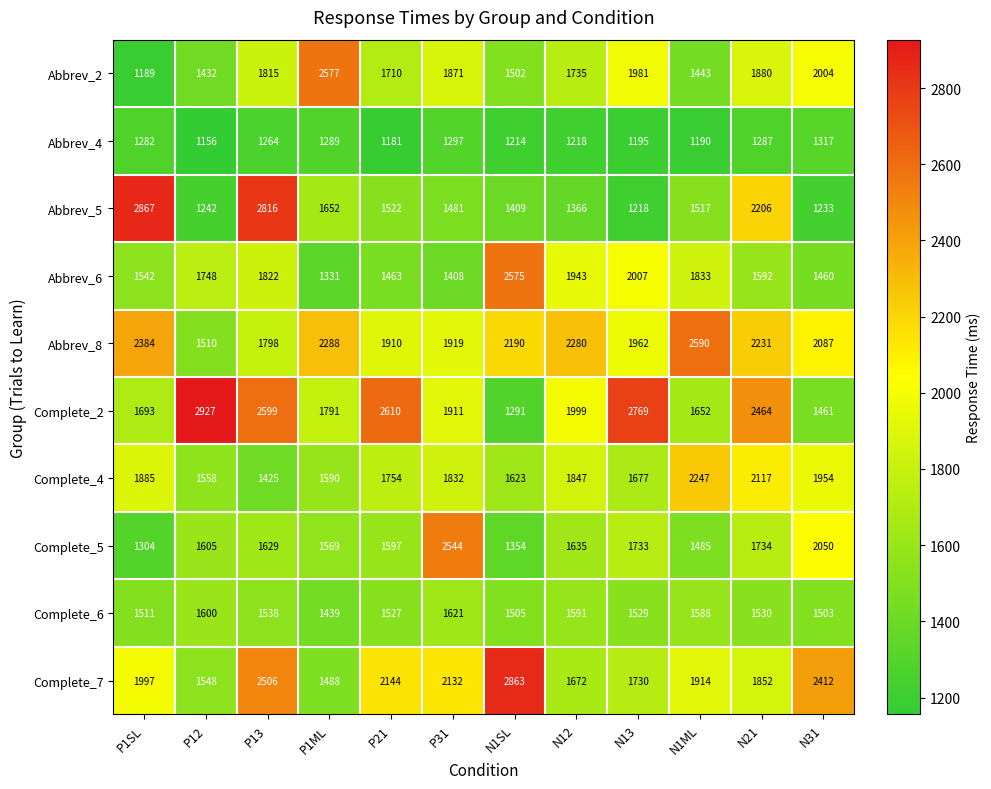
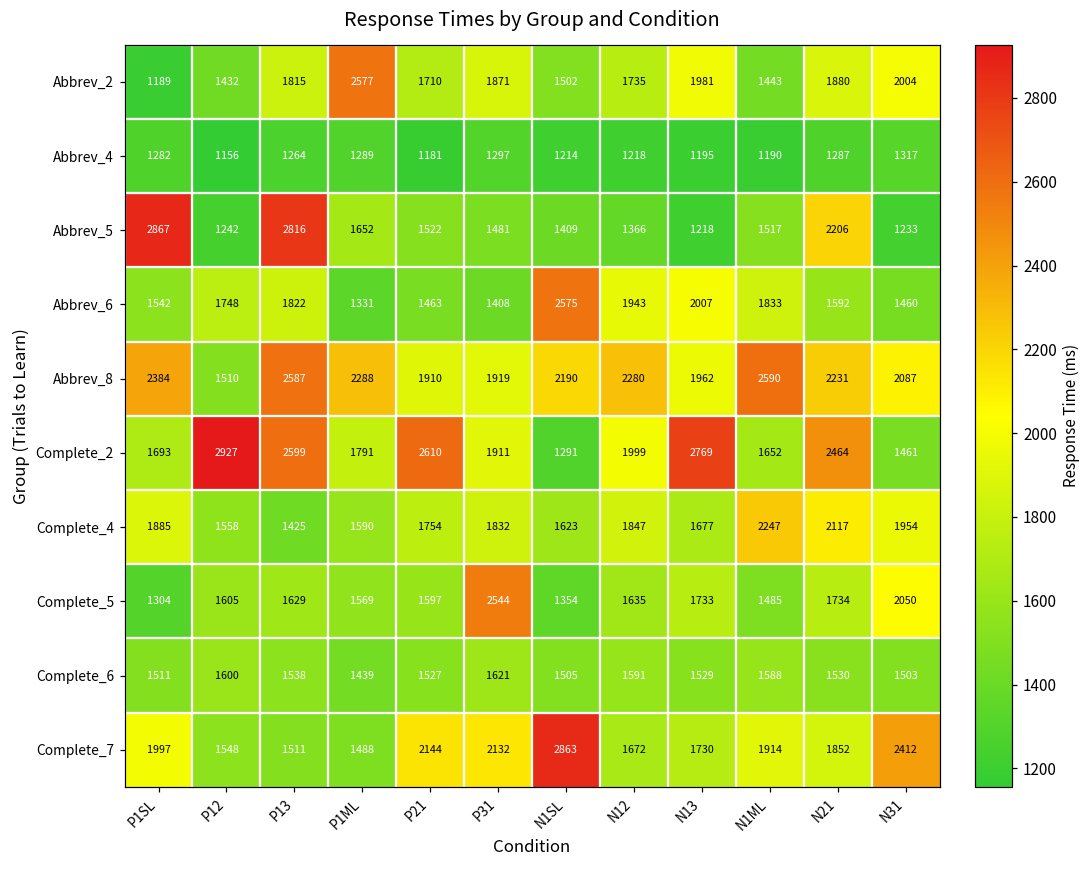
  {
    "Abbrev_2": {
      "P1SL": 1189,
      "P12": 1432,
      "P13": 1815,
      "P1ML": 2577,
      "P21": 1710,
      "P31": 1871,
      "N1SL": 1502,
      "N12": 1735,
      "N13": 1981,
      "N1ML": 1443,
      "N21": 1880,
      "N31": 2004
    },
    "Abbrev_4": {
      "P1SL": 1282,
      "P12": 1156,
      "P13": 1264,
      "P1ML": 1289,
      "P21": 1181,
      "P31": 1297,
      "N1SL": 1214,
      "N12": 1218,
      "N13": 1195,
      "N1ML": 1190,
      "N21": 1287,
      "N31": 1317
    },
    "Abbrev_5": {
      "P1SL": 2867,
      "P12": 1242,
      "P13": 2816,
      "P1ML": 1652,
      "P21": 1522,
      "P31": 1481,
      "N1SL": 1409,
      "N12": 1366,
      "N13": 1218,
      "N1ML": 1517,
      "N21": 2206,
      "N31": 1233
    },
    "Abbrev_6": {
      "P1SL": 1542,
      "P12": 1748,
      "P13": 1822,
      "P1ML": 1331,
      "P21": 1463,
      "P31": 1408,
      "N1SL": 2575,
      "N12": 1943,
      "N13": 2007,
      "N1ML": 1833,
      "N21": 1592,
      "N31": 1460
    },
    "Abbrev_8": {
      "P1SL": 2384,
      "P12": 1510,
-     "P13": 1798,
+     "P13": 2587,
      "P1ML": 2288,
      "P21": 1910,
      "P31": 1919,
      "N1SL": 2190,
      "N12": 2280,
      "N13": 1962,
      "N1ML": 2590,
      "N21": 2231,
      "N31": 2087
    },
    "Complete_2": {
      "P1SL": 1693,
      "P12": 2927,
      "P13": 2599,
      "P1ML": 1791,
      "P21": 2610,
      "P31": 1911,
      "N1SL": 1291,
      "N12": 1999,
      "N13": 2769,
      "N1ML": 1652,
      "N21": 2464,
      "N31": 1461
    },
    "Complete_4": {
      "P1SL": 1885,
      "P12": 1558,
      "P13": 1425,
      "P1ML": 1590,
      "P21": 1754,
      "P31": 1832,
      "N1SL": 1623,
      "N12": 1847,
      "N13": 1677,
      "N1ML": 2247,
      "N21": 2117,
      "N31": 1954
    },
    "Complete_5": {
      "P1SL": 1304,
      "P12": 1605,
      "P13": 1629,
      "P1ML": 1569,
      "P21": 1597,
      "P31": 2544,
      "N1SL": 1354,
      "N12": 1635,
      "N13": 1733,
      "N1ML": 1485,
      "N21": 1734,
      "N31": 2050
    },
    "Complete_6": {
      "P1SL": 1511,
      "P12": 1600,
      "P13": 1538,
      "P1ML": 1439,
      "P21": 1527,
      "P31": 1621,
      "N1SL": 1505,
      "N12": 1591,
      "N13": 1529,
      "N1ML": 1588,
      "N21": 1530,
      "N31": 1503
    },
    "Complete_7": {
      "P1SL": 1997,
      "P12": 1548,
-     "P13": 2506,
+     "P13": 1511,
      "P1ML": 1488,
      "P21": 2144,
      "P31": 2132,
      "N1SL": 2863,
      "N12": 1672,
      "N13": 1730,
      "N1ML": 1914,
      "N21": 1852,
      "N31": 2412
    }
  }
